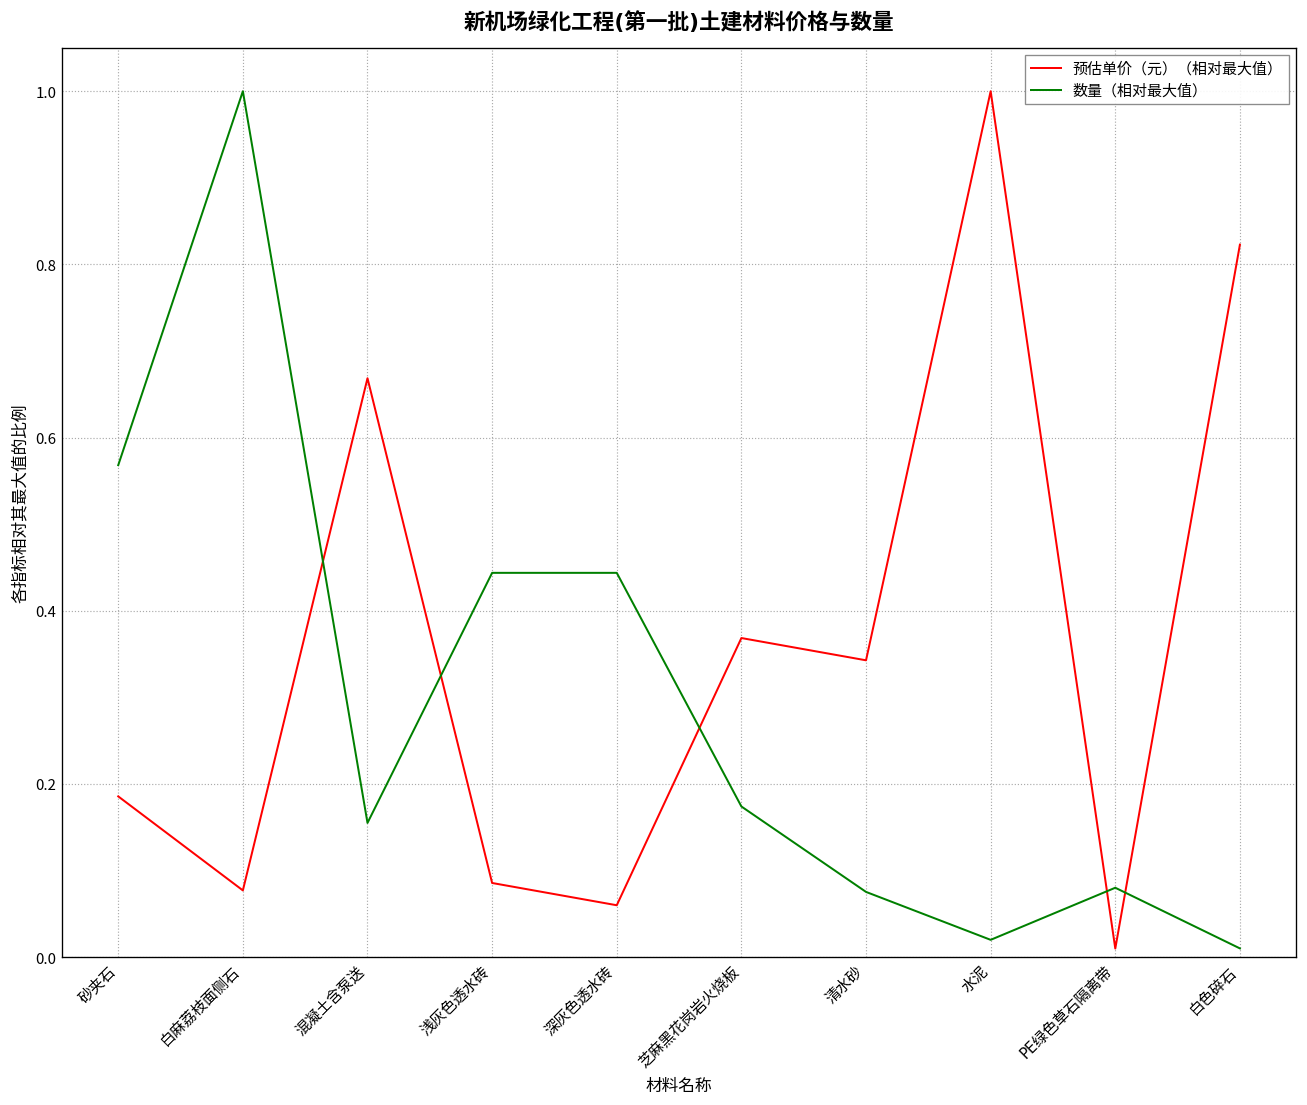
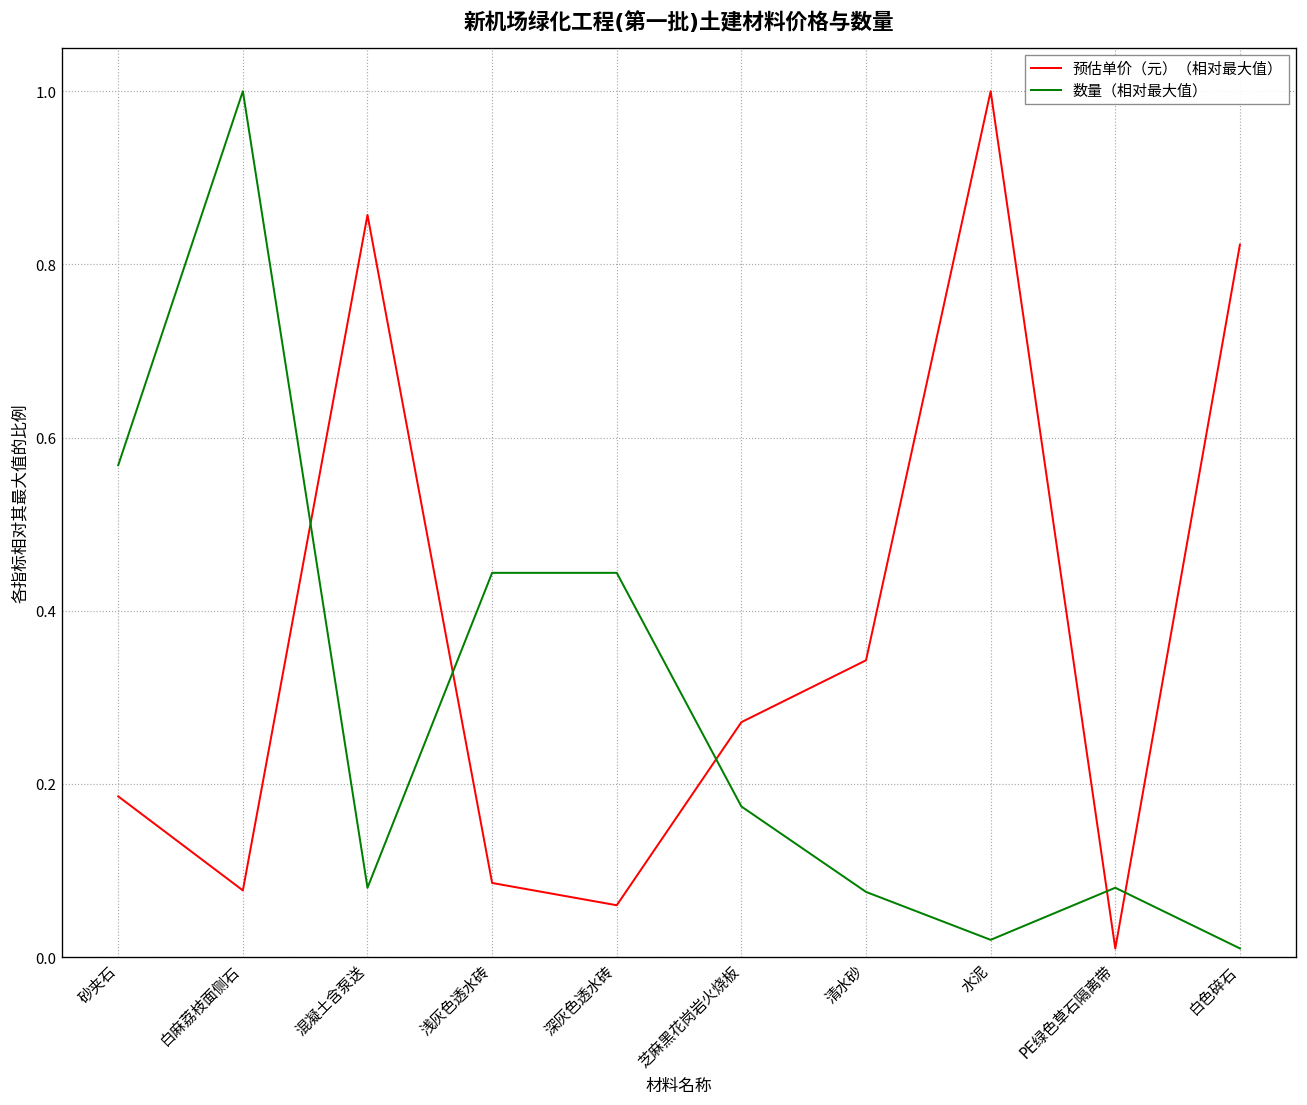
  {
    "预估单价（元）（相对最大值）": {
      "砂夹石": 0.19,
      "白麻荔枝面侧石": 0.08,
-     "混凝土含泵送": 0.67,
+     "混凝土含泵送": 0.86,
      "浅灰色透水砖": 0.09,
      "深灰色透水砖": 0.06,
-     "芝麻黑花岗岩火烧板": 0.37,
+     "芝麻黑花岗岩火烧板": 0.27,
      "清水砂": 0.34,
      "水泥": 1.00,
      "PE绿色草石隔离带": 0.01,
      "白色碎石": 0.82
    },
    "数量（相对最大值）": {
      "砂夹石": 0.57,
      "白麻荔枝面侧石": 1.00,
-     "混凝土含泵送": 0.16,
+     "混凝土含泵送": 0.08,
      "浅灰色透水砖": 0.44,
      "深灰色透水砖": 0.44,
      "芝麻黑花岗岩火烧板": 0.17,
      "清水砂": 0.08,
      "水泥": 0.02,
      "PE绿色草石隔离带": 0.08,
      "白色碎石": 0.01
    }
  }
